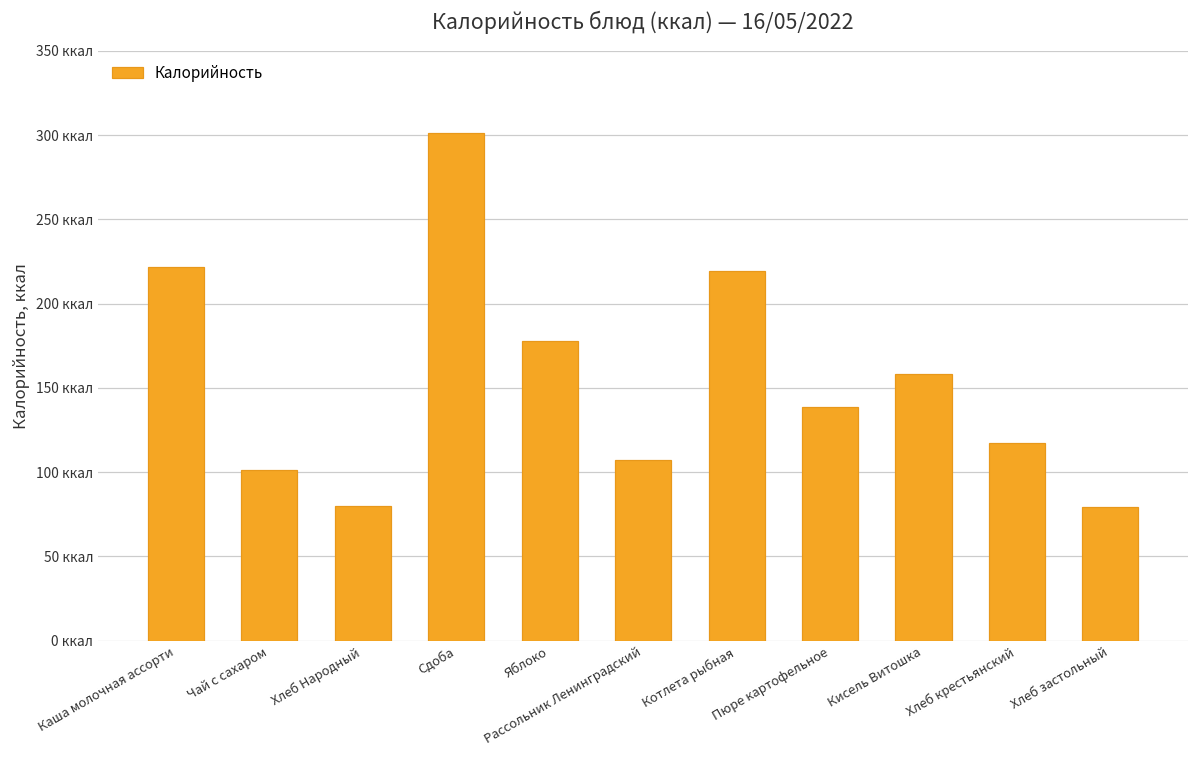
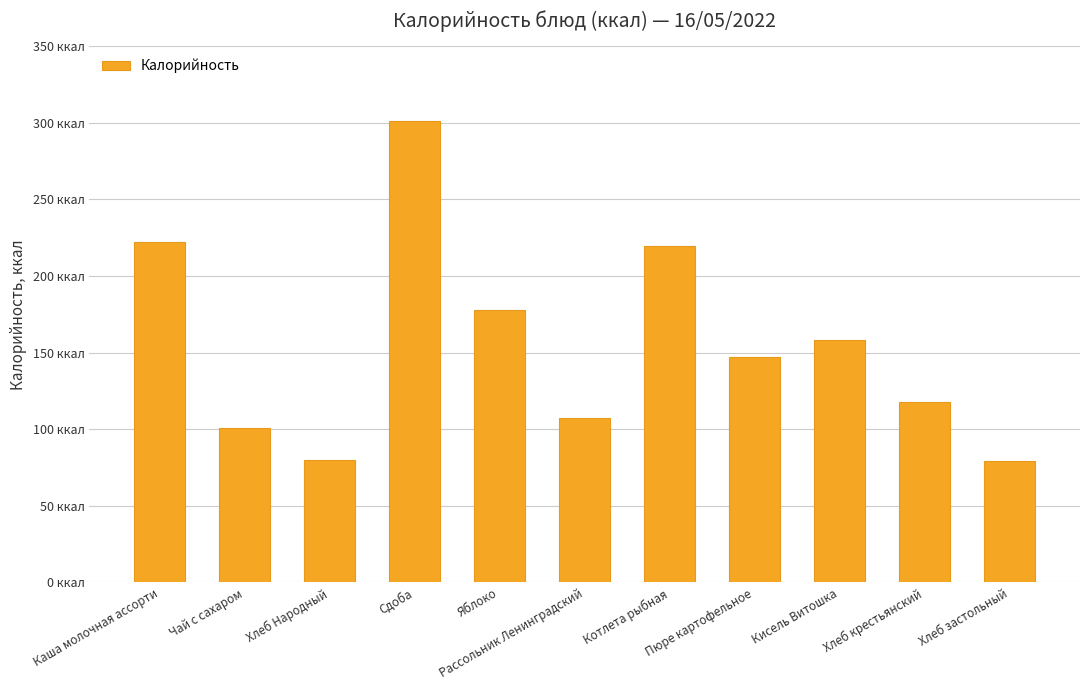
  {
    "Каша молочная ассорти": "222 ккал",
    "Чай с сахаром": "101 ккал",
    "Хлеб Народный": "80 ккал",
    "Сдоба": "301 ккал",
    "Яблоко": "178 ккал",
    "Рассольник Ленинградский": "107 ккал",
    "Котлета рыбная": "219 ккал",
-   "Пюре картофельное": "139 ккал",
+   "Пюре картофельное": "147 ккал",
    "Кисель Витошка": "158 ккал",
    "Хлеб крестьянский": "118 ккал",
    "Хлеб застольный": "80 ккал"
  }
